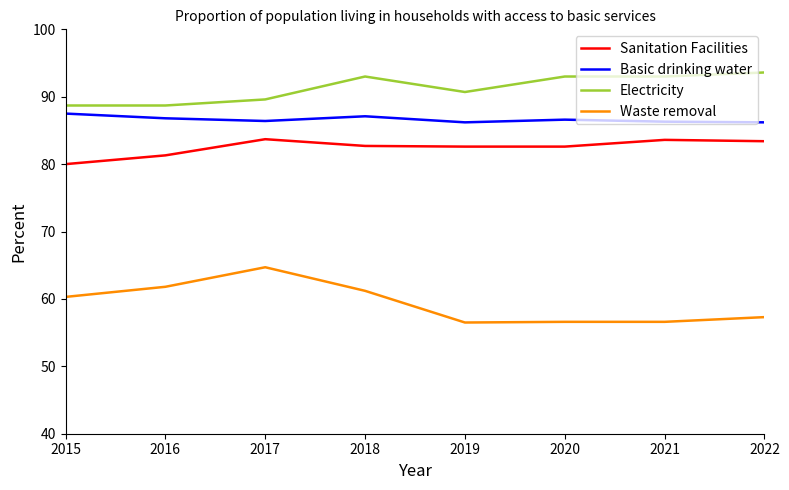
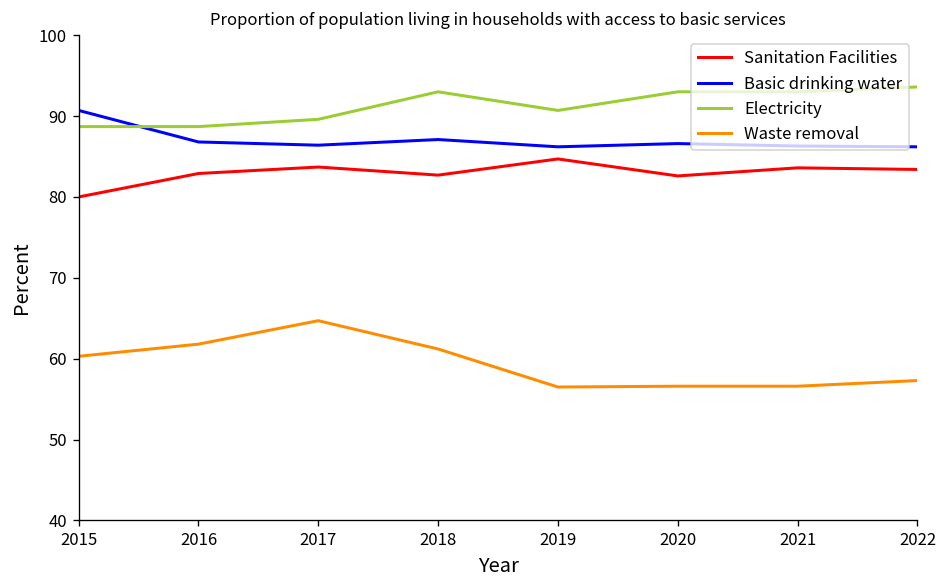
  {
    "Sanitation Facilities": {
      "2015": 80,
-     "2016": 81,
+     "2016": 83,
      "2017": 84,
      "2018": 83,
-     "2019": 83,
+     "2019": 85,
      "2020": 83,
      "2021": 84,
      "2022": 83
    },
    "Basic drinking water": {
-     "2015": 88,
+     "2015": 91,
      "2016": 87,
      "2017": 86,
      "2018": 87,
      "2019": 86,
      "2020": 87,
      "2022": 86
    },
    "Electricity": {
      "2015": 89,
      "2016": 89,
      "2017": 90,
      "2018": 93,
      "2019": 91,
      "2020": 93,
      "2022": 94
    },
    "Waste removal": {
      "2015": 60,
      "2016": 62,
      "2017": 65,
      "2018": 61,
      "2019": 57,
      "2020": 57,
      "2021": 57,
      "2022": 57
    }
  }
